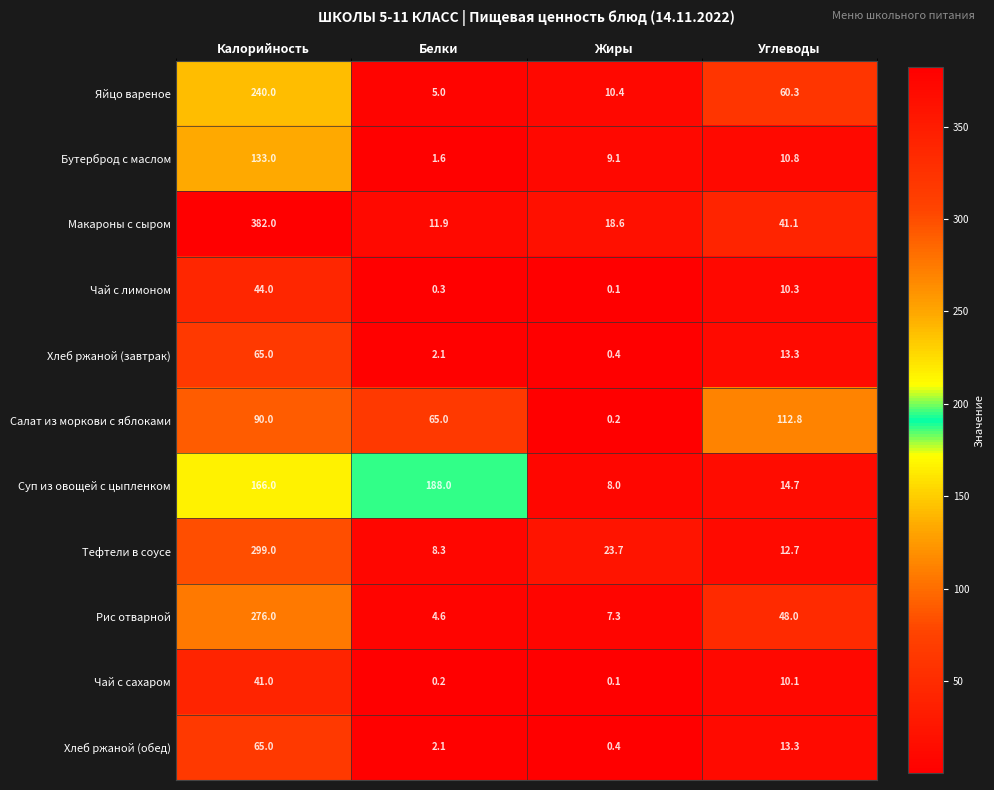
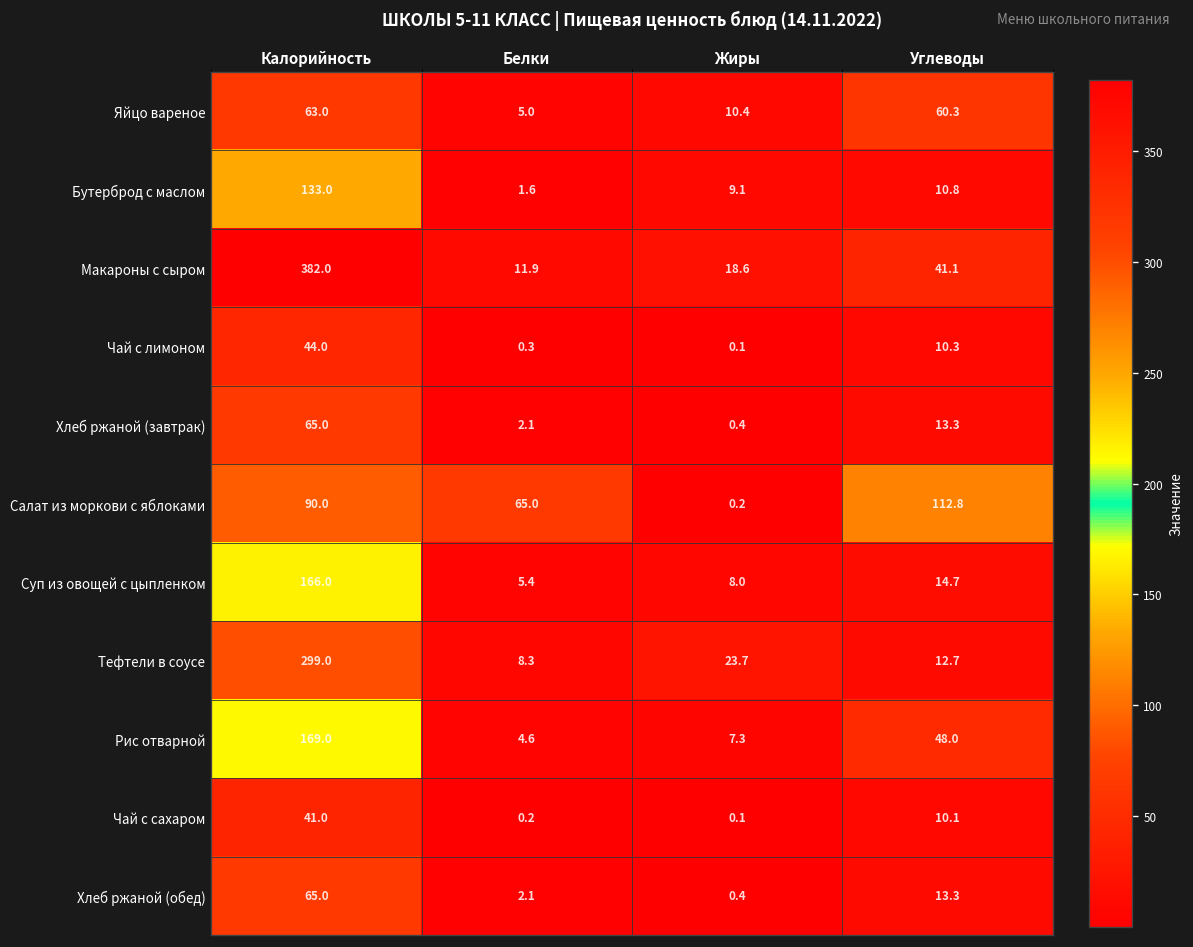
  {
    "Яйцо вареное": {
-     "Калорийность": 240.0,
+     "Калорийность": 63.0,
      "Белки": 5.0,
      "Жиры": 10.4,
      "Углеводы": 60.3
    },
    "Бутерброд с маслом": {
      "Калорийность": 133.0,
      "Белки": 1.6,
      "Жиры": 9.1,
      "Углеводы": 10.8
    },
    "Макароны с сыром": {
      "Калорийность": 382.0,
      "Белки": 11.9,
      "Жиры": 18.6,
      "Углеводы": 41.1
    },
    "Чай с лимоном": {
      "Калорийность": 44.0,
      "Белки": 0.3,
      "Жиры": 0.1,
      "Углеводы": 10.3
    },
    "Хлеб ржаной (завтрак)": {
      "Калорийность": 65.0,
      "Белки": 2.1,
      "Жиры": 0.4,
      "Углеводы": 13.3
    },
    "Салат из моркови с яблоками": {
      "Калорийность": 90.0,
      "Белки": 65.0,
      "Жиры": 0.2,
      "Углеводы": 112.8
    },
    "Суп из овощей с цыпленком": {
      "Калорийность": 166.0,
-     "Белки": 188.0,
+     "Белки": 5.4,
      "Жиры": 8.0,
      "Углеводы": 14.7
    },
    "Тефтели в соусе": {
      "Калорийность": 299.0,
      "Белки": 8.3,
      "Жиры": 23.7,
      "Углеводы": 12.7
    },
    "Рис отварной": {
-     "Калорийность": 276.0,
+     "Калорийность": 169.0,
      "Белки": 4.6,
      "Жиры": 7.3,
      "Углеводы": 48.0
    },
    "Чай с сахаром": {
      "Калорийность": 41.0,
      "Белки": 0.2,
      "Жиры": 0.1,
      "Углеводы": 10.1
    },
    "Хлеб ржаной (обед)": {
      "Калорийность": 65.0,
      "Белки": 2.1,
      "Жиры": 0.4,
      "Углеводы": 13.3
    }
  }
